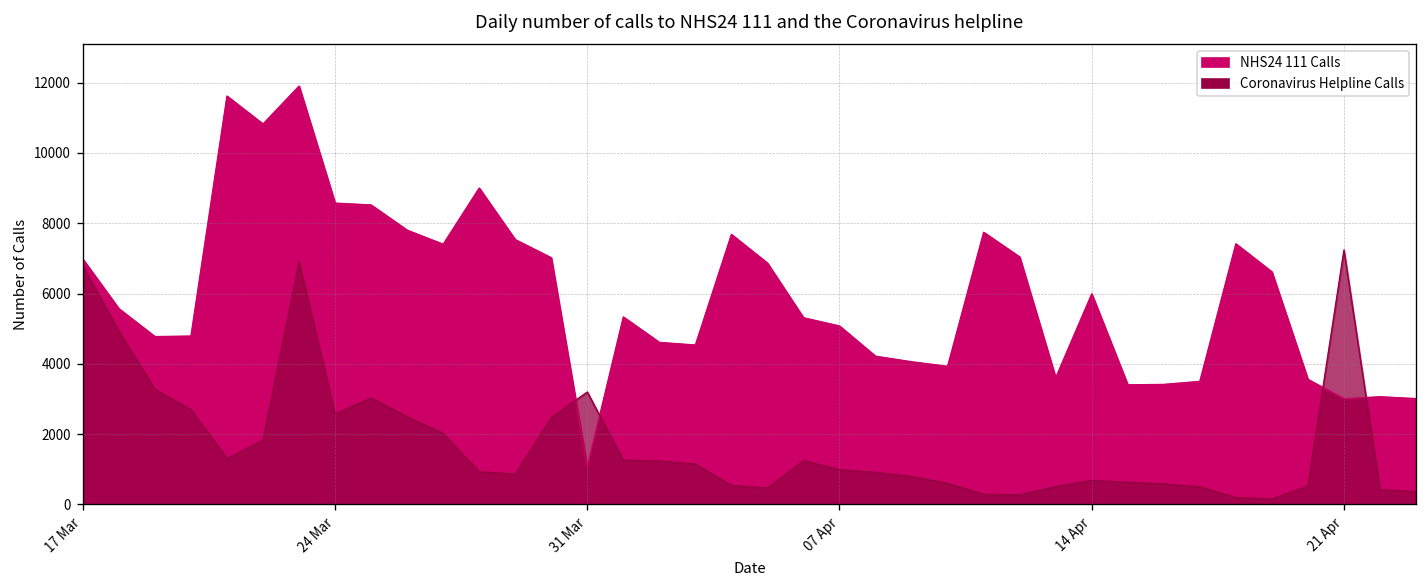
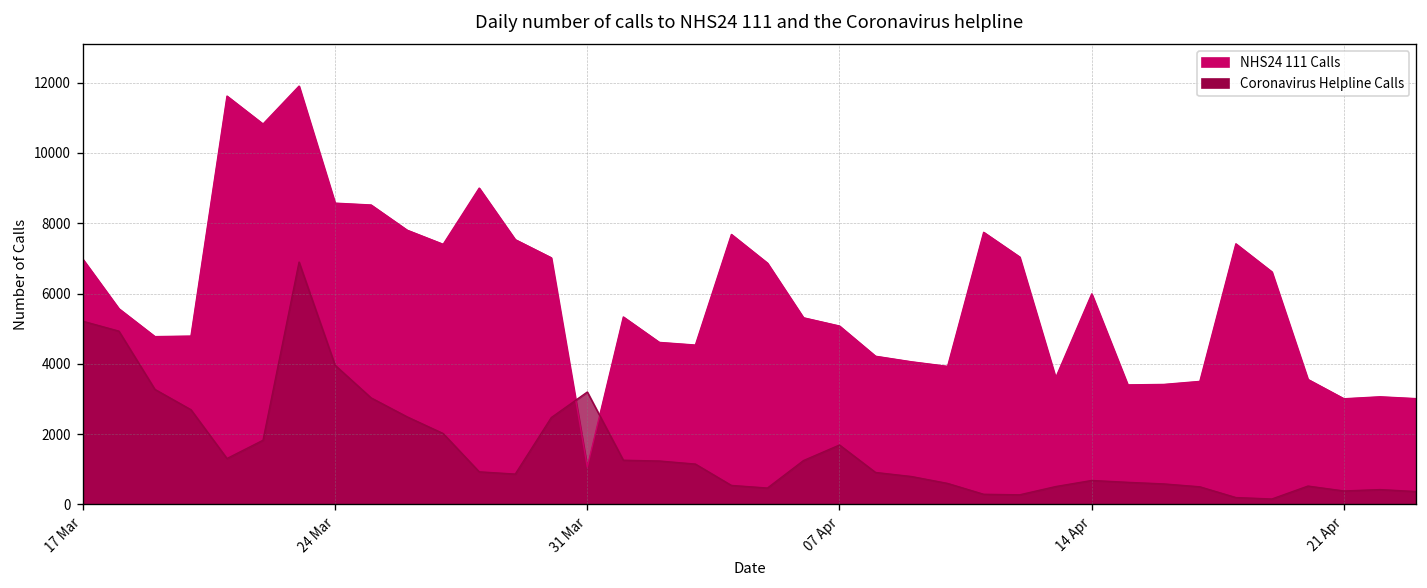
  {
    "NHS24 111 Calls": {
      "17 Mar": 7000,
      "24 Mar": 8600,
      "31 Mar": 1100,
      "07 Apr": 5100,
      "14 Apr": 6000,
      "21 Apr": 3000
    },
    "Coronavirus Helpline Calls": {
-     "17 Mar": 6800,
-     "24 Mar": 2600,
+     "17 Mar": 5200,
+     "24 Mar": 4000,
      "31 Mar": 3200,
-     "07 Apr": 1000,
+     "07 Apr": 1700,
      "14 Apr": 700,
-     "21 Apr": 7200
+     "21 Apr": 400
    }
  }
